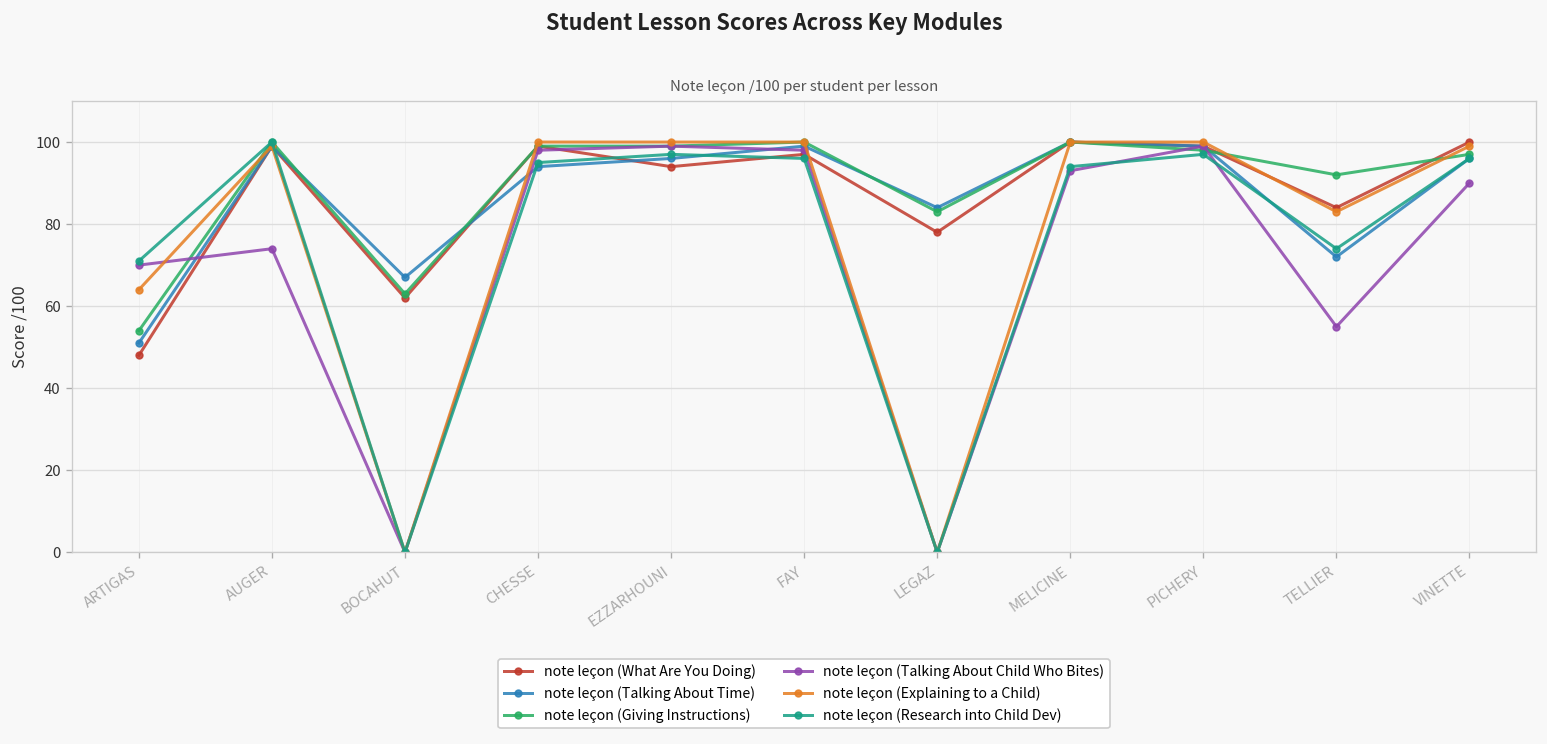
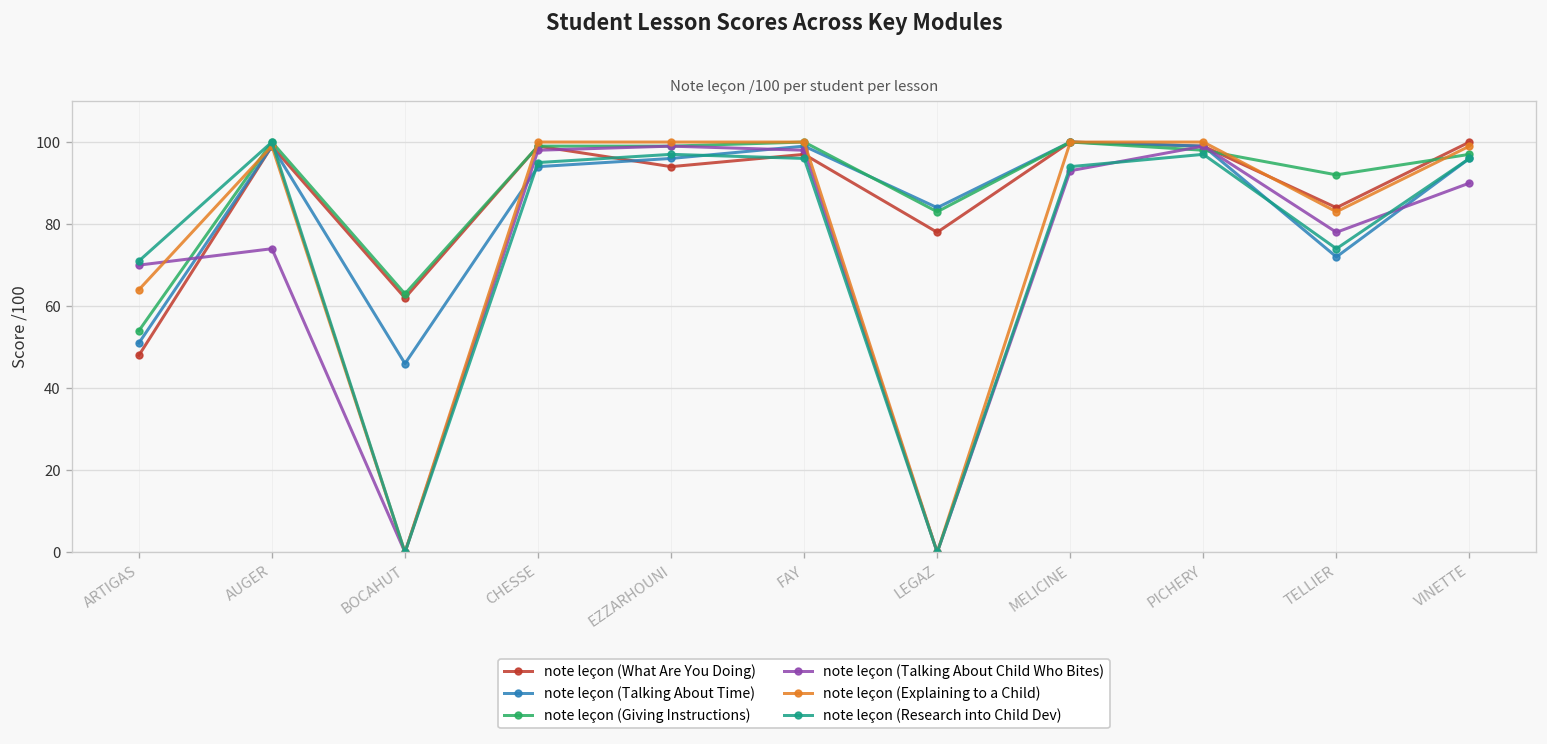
  {
    "note leçon (What Are You Doing)": {
      "ARTIGAS": 48,
      "BOCAHUT": 62,
      "EZZARHOUNI": 94,
      "FAY": 97,
      "LEGAZ": 78,
      "TELLIER": 84,
      "VINETTE": 100
    },
    "note leçon (Talking About Time)": {
      "ARTIGAS": 51,
-     "BOCAHUT": 67,
+     "BOCAHUT": 46,
      "CHESSE": 94,
      "EZZARHOUNI": 96,
      "FAY": 99,
      "LEGAZ": 84,
      "TELLIER": 72
    },
    "note leçon (Talking About Child Who Bites)": {
      "ARTIGAS": 70,
      "AUGER": 74,
      "CHESSE": 98,
      "FAY": 98,
      "MELICINE": 93,
-     "TELLIER": 55,
+     "TELLIER": 78,
      "VINETTE": 90
    },
    "note leçon (Explaining to a Child)": {
      "ARTIGAS": 64,
      "CHESSE": 100,
      "EZZARHOUNI": 100,
      "PICHERY": 100,
      "TELLIER": 83,
      "VINETTE": 99
    }
  }
